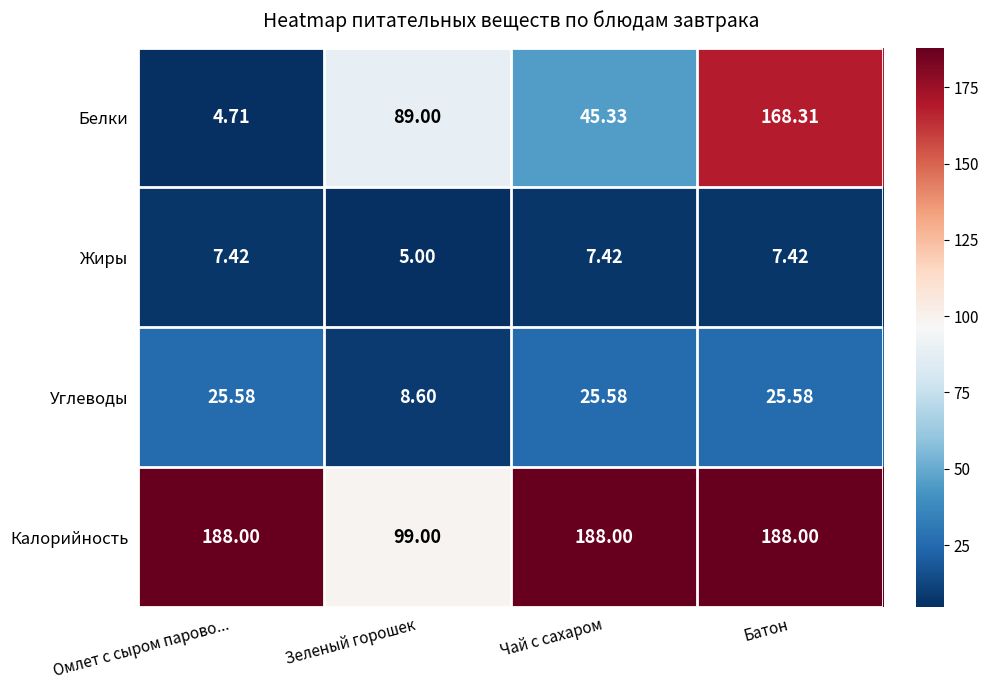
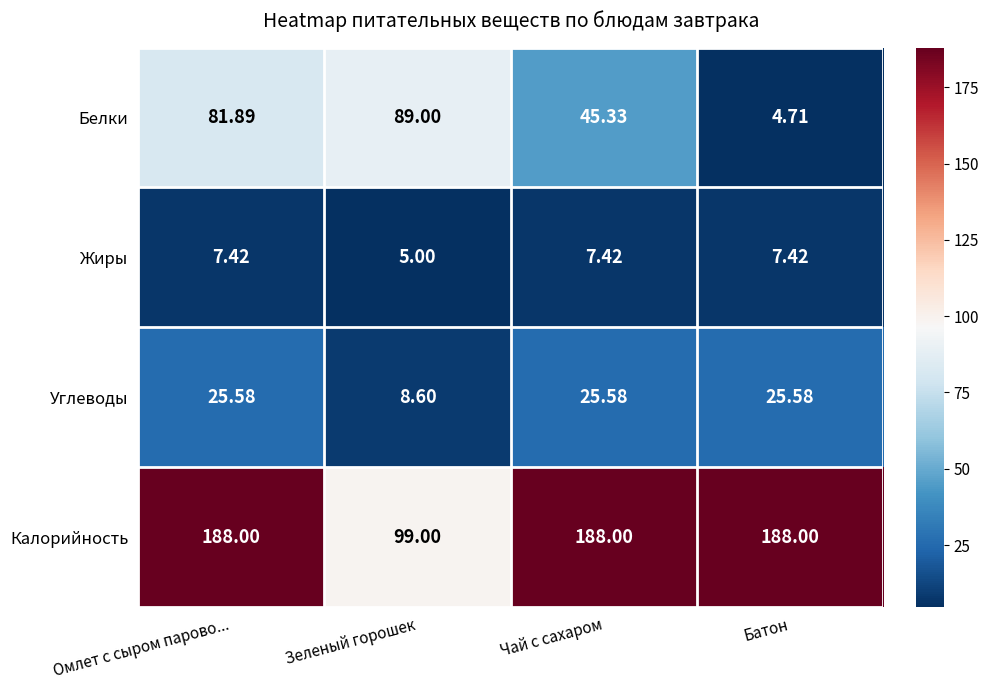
  {
    "Белки": {
-     "Омлет с сыром парово...": 4.71,
+     "Омлет с сыром парово...": 81.89,
      "Зеленый горошек": 89.00,
      "Чай с сахаром": 45.33,
-     "Батон": 168.31
+     "Батон": 4.71
    },
    "Жиры": {
      "Омлет с сыром парово...": 7.42,
      "Зеленый горошек": 5.00,
      "Чай с сахаром": 7.42,
      "Батон": 7.42
    },
    "Углеводы": {
      "Омлет с сыром парово...": 25.58,
      "Зеленый горошек": 8.60,
      "Чай с сахаром": 25.58,
      "Батон": 25.58
    },
    "Калорийность": {
      "Омлет с сыром парово...": 188.00,
      "Зеленый горошек": 99.00,
      "Чай с сахаром": 188.00,
      "Батон": 188.00
    }
  }
